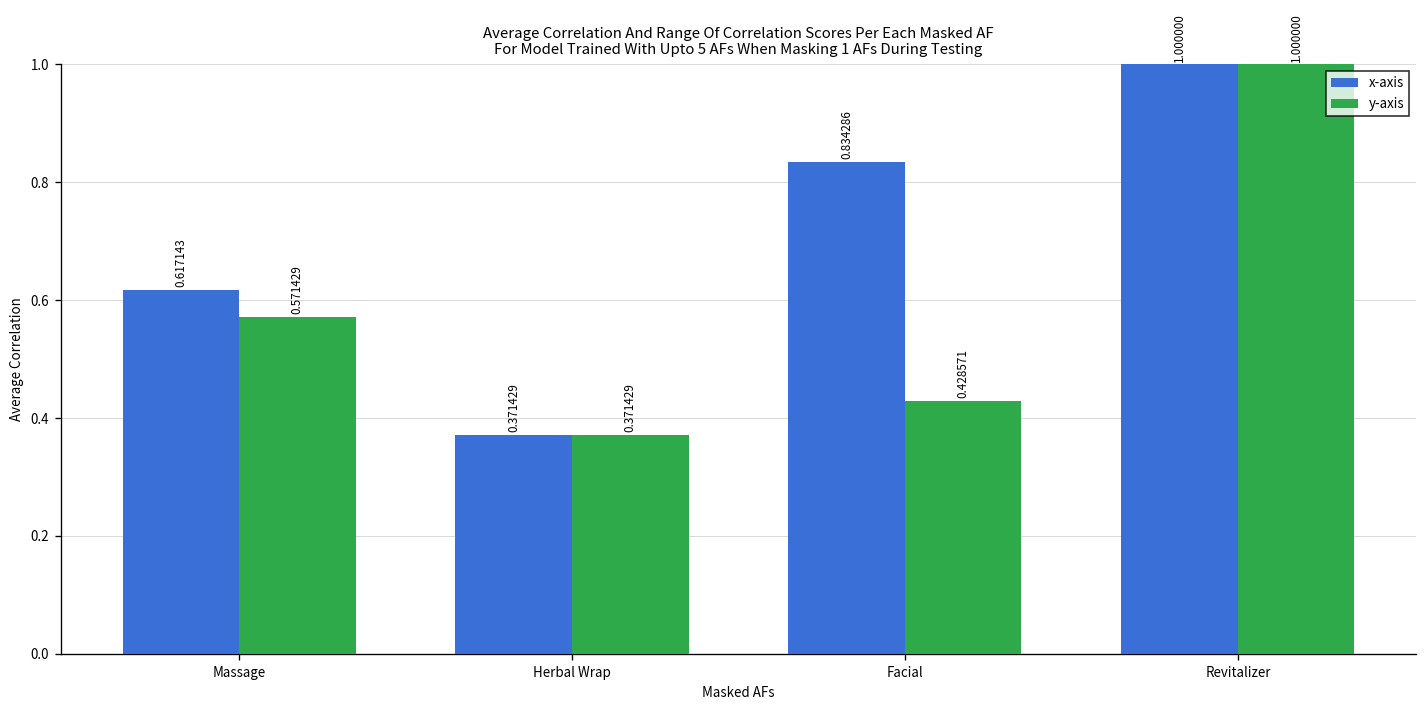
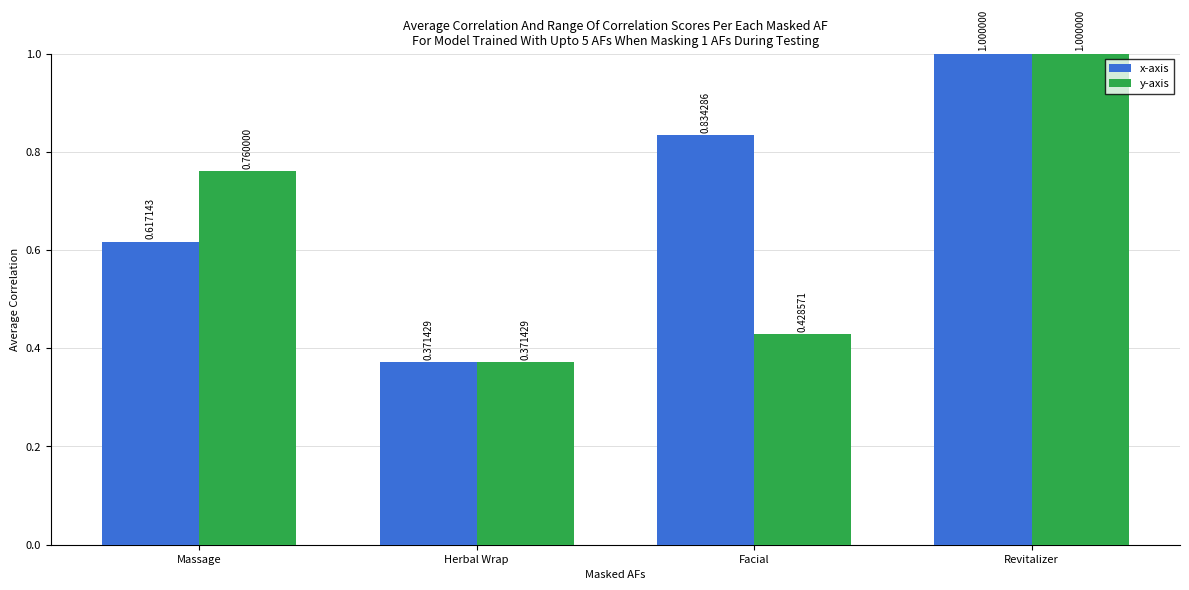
  {
    "x-axis": {
      "Massage": 0.617143,
      "Herbal Wrap": 0.371429,
      "Facial": 0.834286,
      "Revitalizer": 1.000000
    },
    "y-axis": {
-     "Massage": 0.571429,
+     "Massage": 0.760000,
      "Herbal Wrap": 0.371429,
      "Facial": 0.428571,
      "Revitalizer": 1.000000
    }
  }
